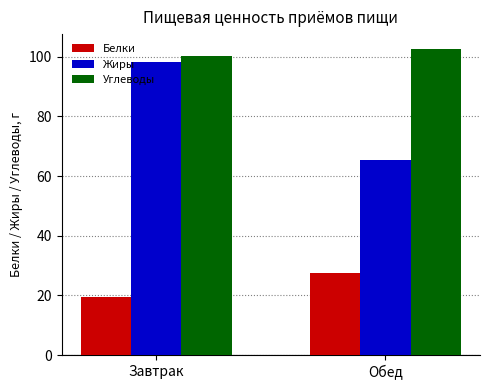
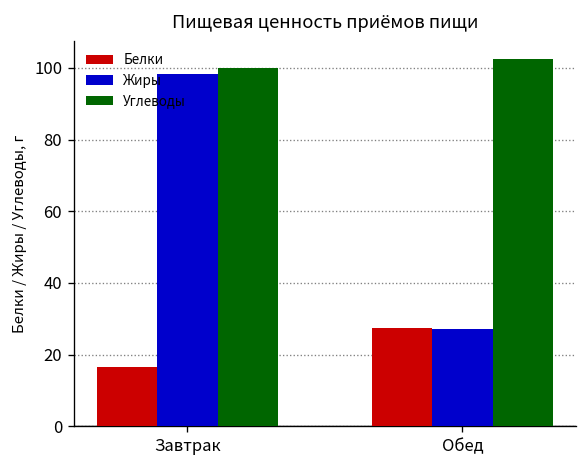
  {
    "Белки": {
-     "Завтрак": 19,
+     "Завтрак": 17,
      "Обед": 27
    },
    "Жиры": {
      "Завтрак": 98,
-     "Обед": 65
+     "Обед": 27
    },
    "Углеводы": {
      "Завтрак": 100,
      "Обед": 102
    }
  }
